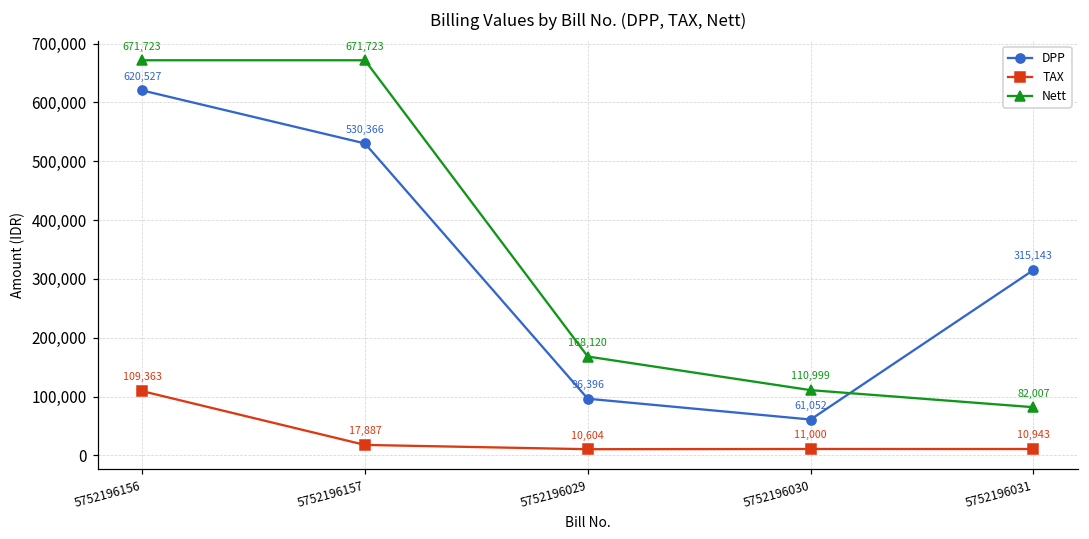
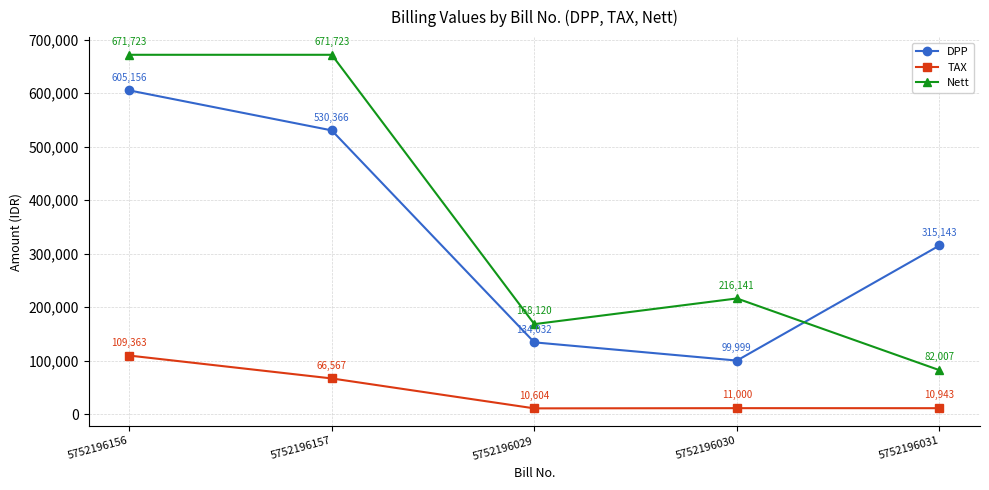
  {
    "DPP": {
-     "5752196156": "620,527",
+     "5752196156": "605,156",
      "5752196157": "530,366",
-     "5752196029": "96,396",
-     "5752196030": "61,052",
+     "5752196029": "134,032",
+     "5752196030": "99,999",
      "5752196031": "315,143"
    },
    "TAX": {
      "5752196156": "109,363",
-     "5752196157": "17,887",
+     "5752196157": "66,567",
      "5752196029": "10,604",
      "5752196030": "11,000",
      "5752196031": "10,943"
    },
    "Nett": {
      "5752196156": "671,723",
      "5752196157": "671,723",
      "5752196029": "168,120",
-     "5752196030": "110,999",
+     "5752196030": "216,141",
      "5752196031": "82,007"
    }
  }
